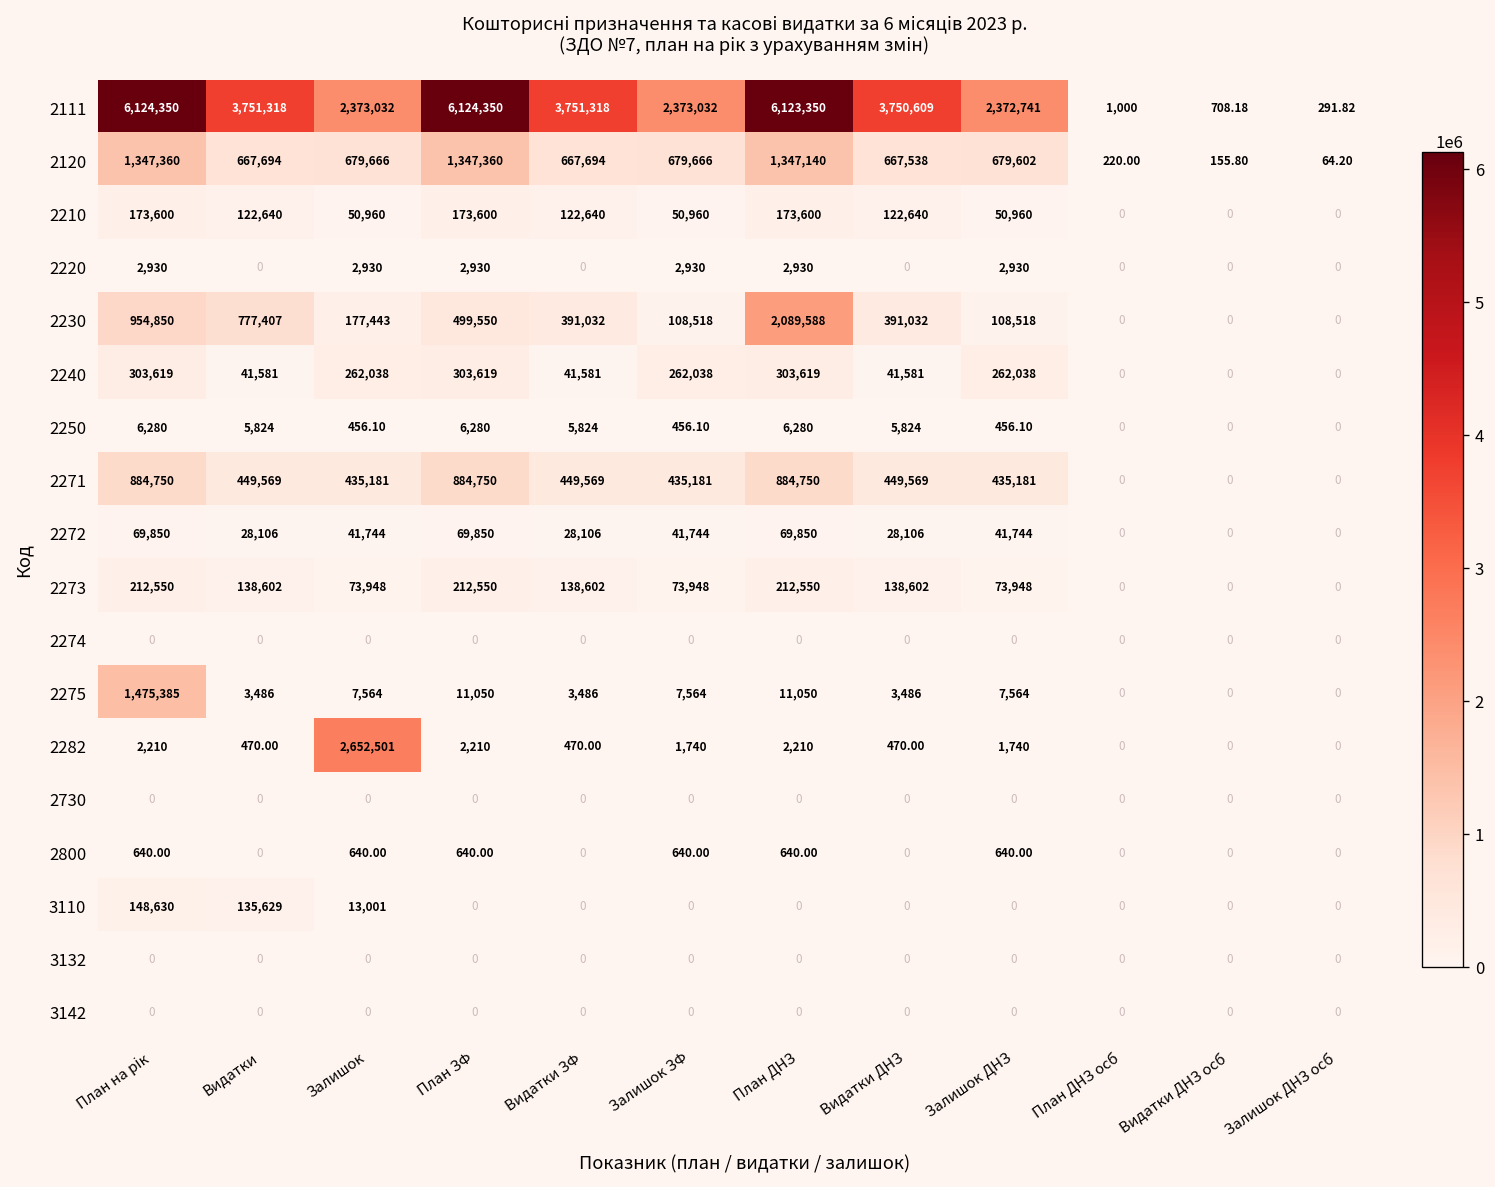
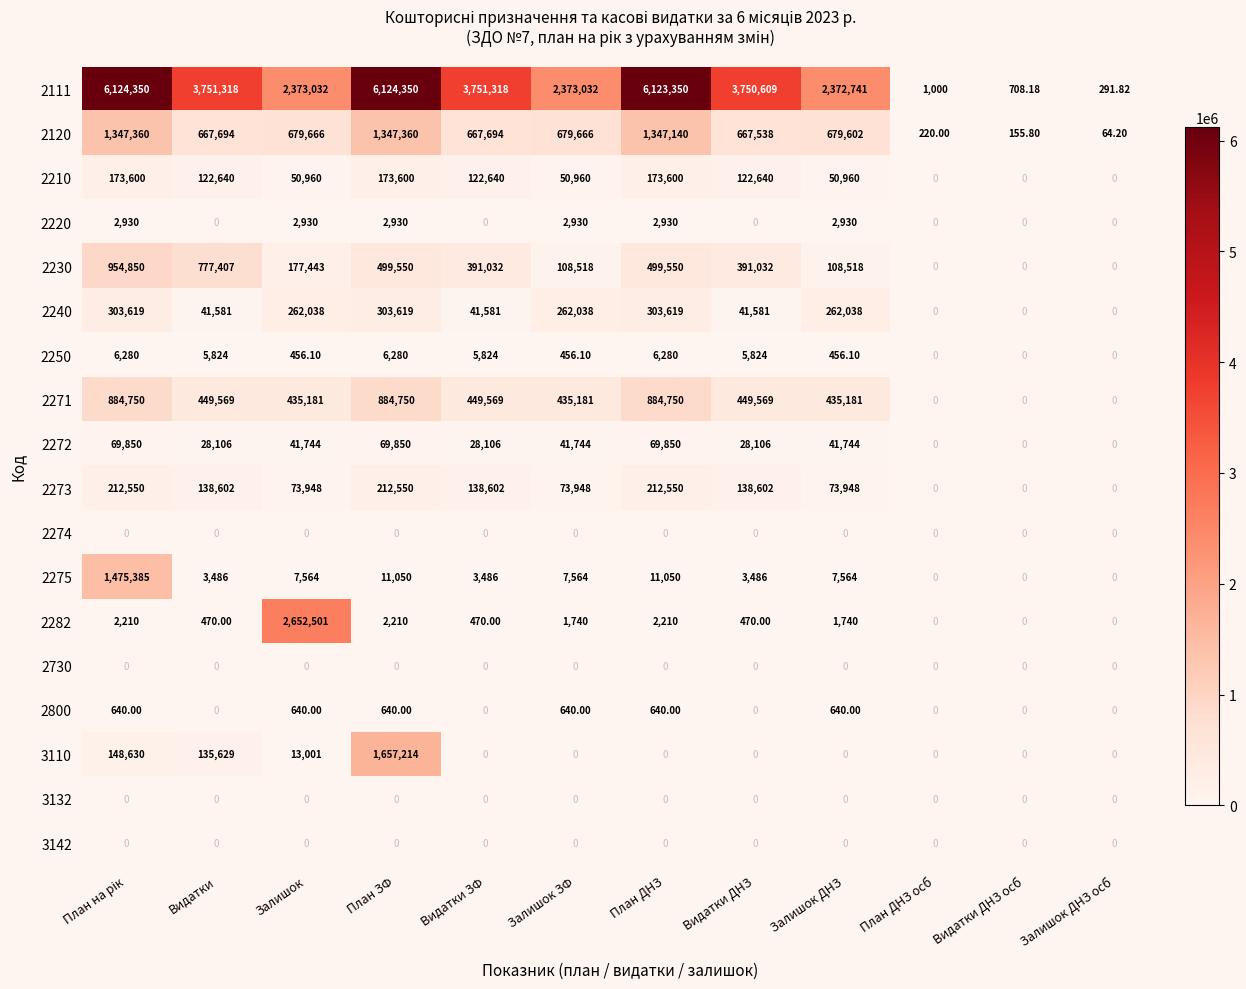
  {
    "2230": {
      "План на рік": "954,850",
      "Видатки": "777,407",
      "Залишок": "177,443",
      "План ЗФ": "499,550",
      "Видатки ЗФ": "391,032",
      "Залишок ЗФ": "108,518",
-     "План ДНЗ": "2,089,588",
+     "План ДНЗ": "499,550",
      "Видатки ДНЗ": "391,032",
      "Залишок ДНЗ": "108,518",
      "План ДНЗ осб": "0",
      "Видатки ДНЗ осб": "0",
      "Залишок ДНЗ осб": "0"
    },
    "3110": {
      "План на рік": "148,630",
      "Видатки": "135,629",
      "Залишок": "13,001",
-     "План ЗФ": "0",
+     "План ЗФ": "1,657,214",
      "Видатки ЗФ": "0",
      "Залишок ЗФ": "0",
      "План ДНЗ": "0",
      "Видатки ДНЗ": "0",
      "Залишок ДНЗ": "0",
      "План ДНЗ осб": "0",
      "Видатки ДНЗ осб": "0",
      "Залишок ДНЗ осб": "0"
    }
  }
